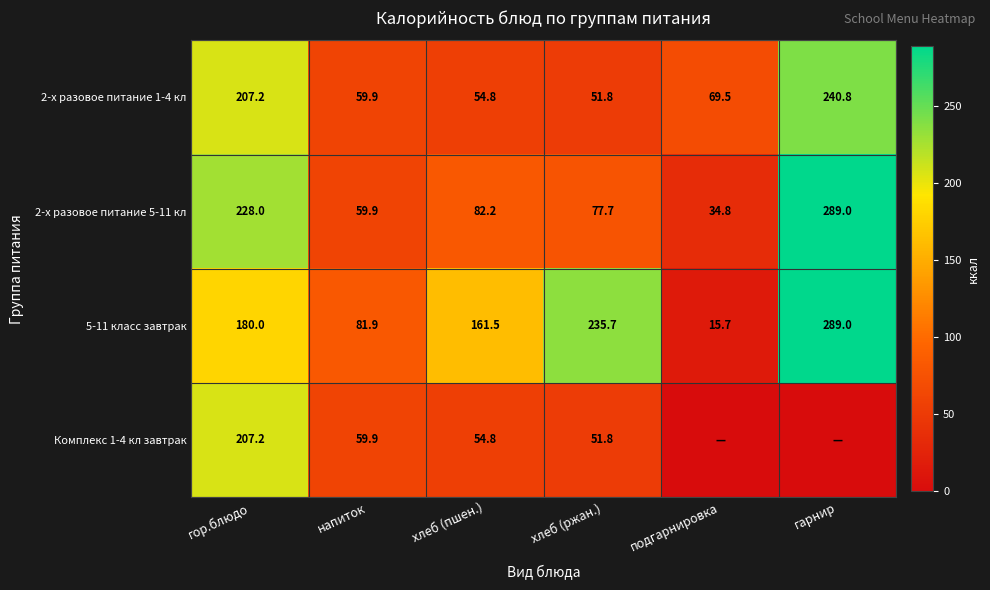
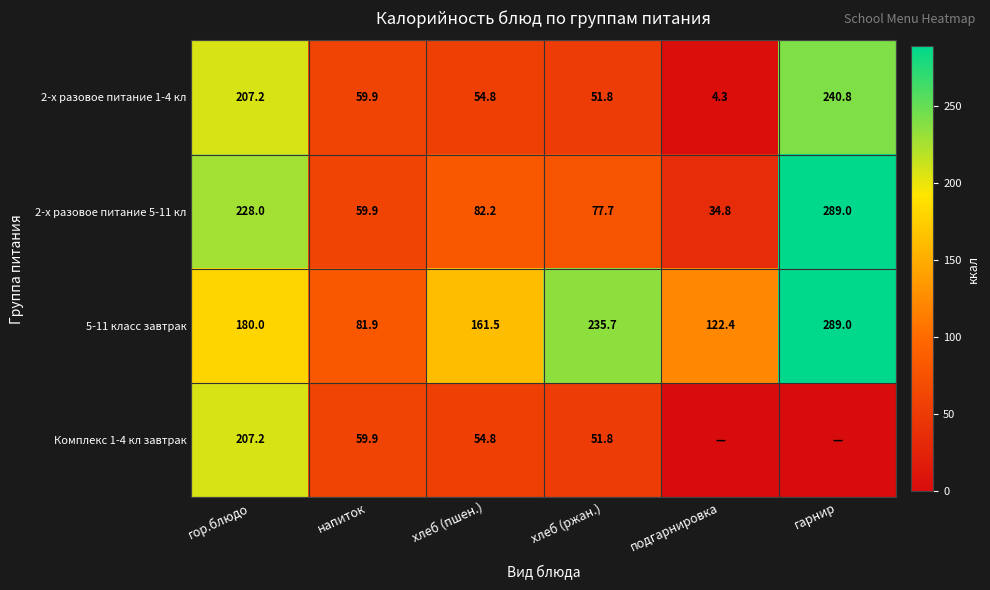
  {
    "2-х разовое питание 1-4 кл": {
      "гор.блюдо": 207.2,
      "напиток": 59.9,
      "хлеб (пшен.)": 54.8,
      "хлеб (ржан.)": 51.8,
-     "подгарнировка": 69.5,
+     "подгарнировка": 4.3,
      "гарнир": 240.8
    },
    "2-х разовое питание 5-11 кл": {
      "гор.блюдо": 228.0,
      "напиток": 59.9,
      "хлеб (пшен.)": 82.2,
      "хлеб (ржан.)": 77.7,
      "подгарнировка": 34.8,
      "гарнир": 289.0
    },
    "5-11 класс завтрак": {
      "гор.блюдо": 180.0,
      "напиток": 81.9,
      "хлеб (пшен.)": 161.5,
      "хлеб (ржан.)": 235.7,
-     "подгарнировка": 15.7,
+     "подгарнировка": 122.4,
      "гарнир": 289.0
    },
    "Комплекс 1-4 кл завтрак": {
      "гор.блюдо": 207.2,
      "напиток": 59.9,
      "хлеб (пшен.)": 54.8,
      "хлеб (ржан.)": 51.8
    }
  }
